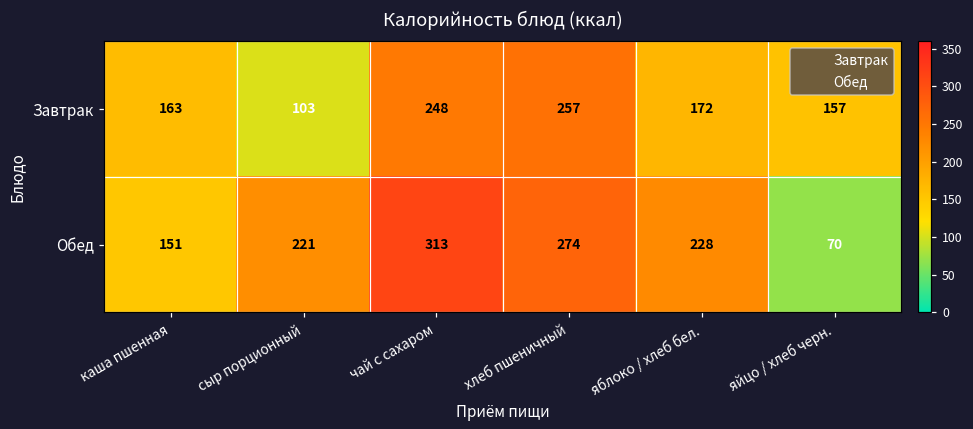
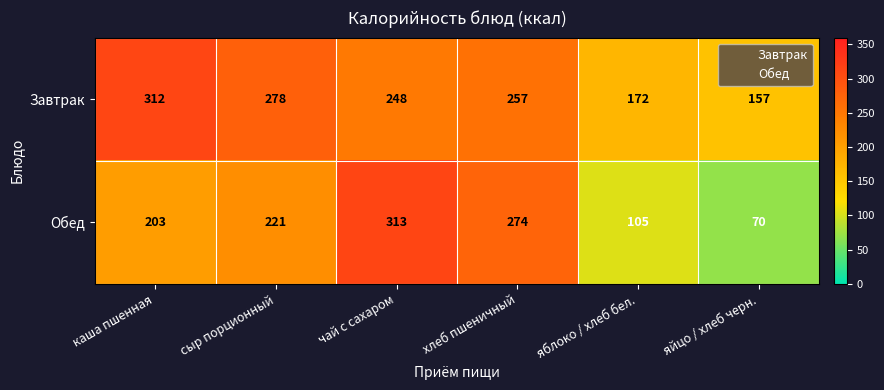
  {
    "Завтрак": {
-     "каша пшенная": 163,
-     "сыр порционный": 103,
+     "каша пшенная": 312,
+     "сыр порционный": 278,
      "чай с сахаром": 248,
      "хлеб пшеничный": 257,
      "яблоко / хлеб бел.": 172,
      "яйцо / хлеб черн.": 157
    },
    "Обед": {
-     "каша пшенная": 151,
+     "каша пшенная": 203,
      "сыр порционный": 221,
      "чай с сахаром": 313,
      "хлеб пшеничный": 274,
-     "яблоко / хлеб бел.": 228,
+     "яблоко / хлеб бел.": 105,
      "яйцо / хлеб черн.": 70
    }
  }
